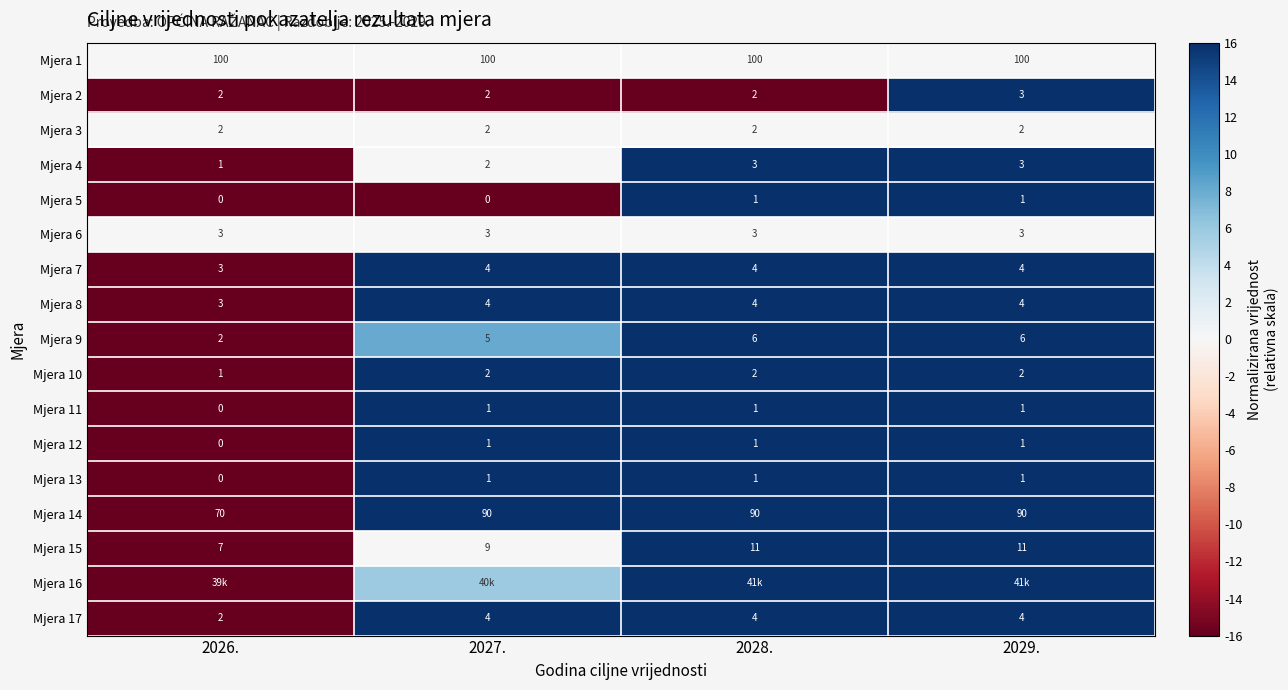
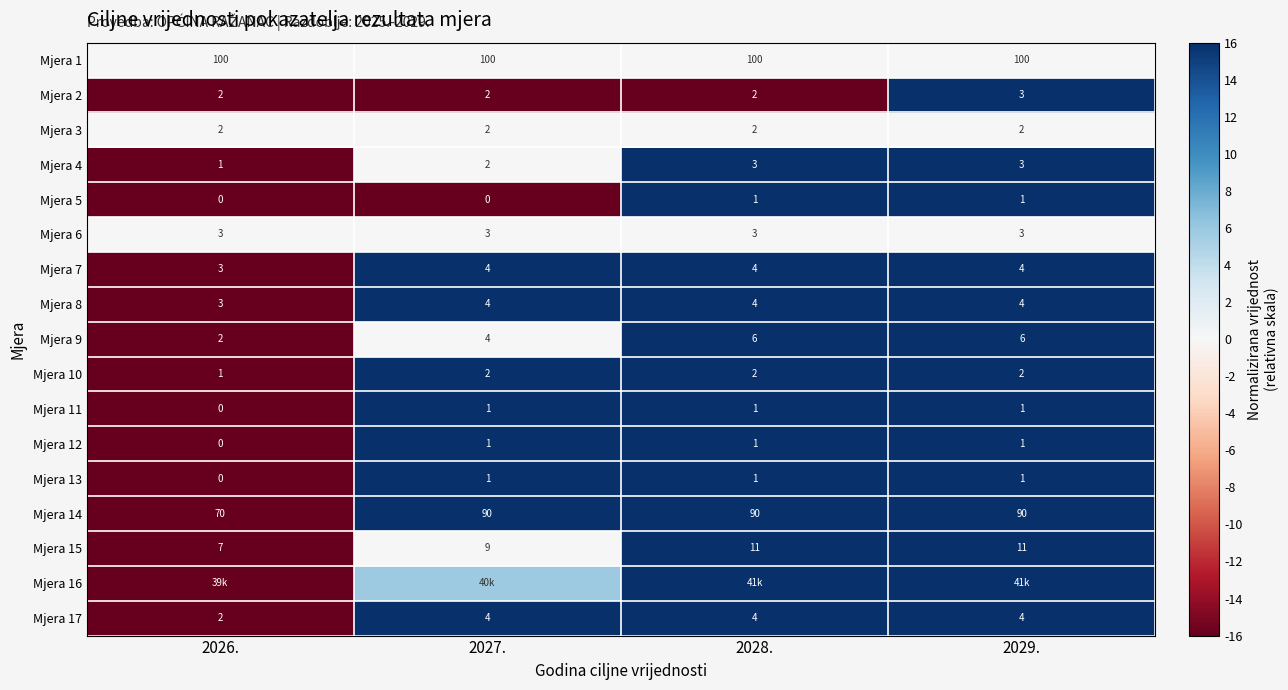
  {
    "Mjera 1": {
      "2026.": "100",
      "2027.": "100",
      "2028.": "100",
      "2029.": "100"
    },
    "Mjera 2": {
      "2026.": "2",
      "2027.": "2",
      "2028.": "2",
      "2029.": "3"
    },
    "Mjera 3": {
      "2026.": "2",
      "2027.": "2",
      "2028.": "2",
      "2029.": "2"
    },
    "Mjera 4": {
      "2026.": "1",
      "2027.": "2",
      "2028.": "3",
      "2029.": "3"
    },
    "Mjera 5": {
      "2026.": "0",
      "2027.": "0",
      "2028.": "1",
      "2029.": "1"
    },
    "Mjera 6": {
      "2026.": "3",
      "2027.": "3",
      "2028.": "3",
      "2029.": "3"
    },
    "Mjera 7": {
      "2026.": "3",
      "2027.": "4",
      "2028.": "4",
      "2029.": "4"
    },
    "Mjera 8": {
      "2026.": "3",
      "2027.": "4",
      "2028.": "4",
      "2029.": "4"
    },
    "Mjera 9": {
      "2026.": "2",
-     "2027.": "5",
+     "2027.": "4",
      "2028.": "6",
      "2029.": "6"
    },
    "Mjera 10": {
      "2026.": "1",
      "2027.": "2",
      "2028.": "2",
      "2029.": "2"
    },
    "Mjera 11": {
      "2026.": "0",
      "2027.": "1",
      "2028.": "1",
      "2029.": "1"
    },
    "Mjera 12": {
      "2026.": "0",
      "2027.": "1",
      "2028.": "1",
      "2029.": "1"
    },
    "Mjera 13": {
      "2026.": "0",
      "2027.": "1",
      "2028.": "1",
      "2029.": "1"
    },
    "Mjera 14": {
      "2026.": "70",
      "2027.": "90",
      "2028.": "90",
      "2029.": "90"
    },
    "Mjera 15": {
      "2026.": "7",
      "2027.": "9",
      "2028.": "11",
      "2029.": "11"
    },
    "Mjera 16": {
      "2026.": "39k",
      "2027.": "40k",
      "2028.": "41k",
      "2029.": "41k"
    },
    "Mjera 17": {
      "2026.": "2",
      "2027.": "4",
      "2028.": "4",
      "2029.": "4"
    }
  }
